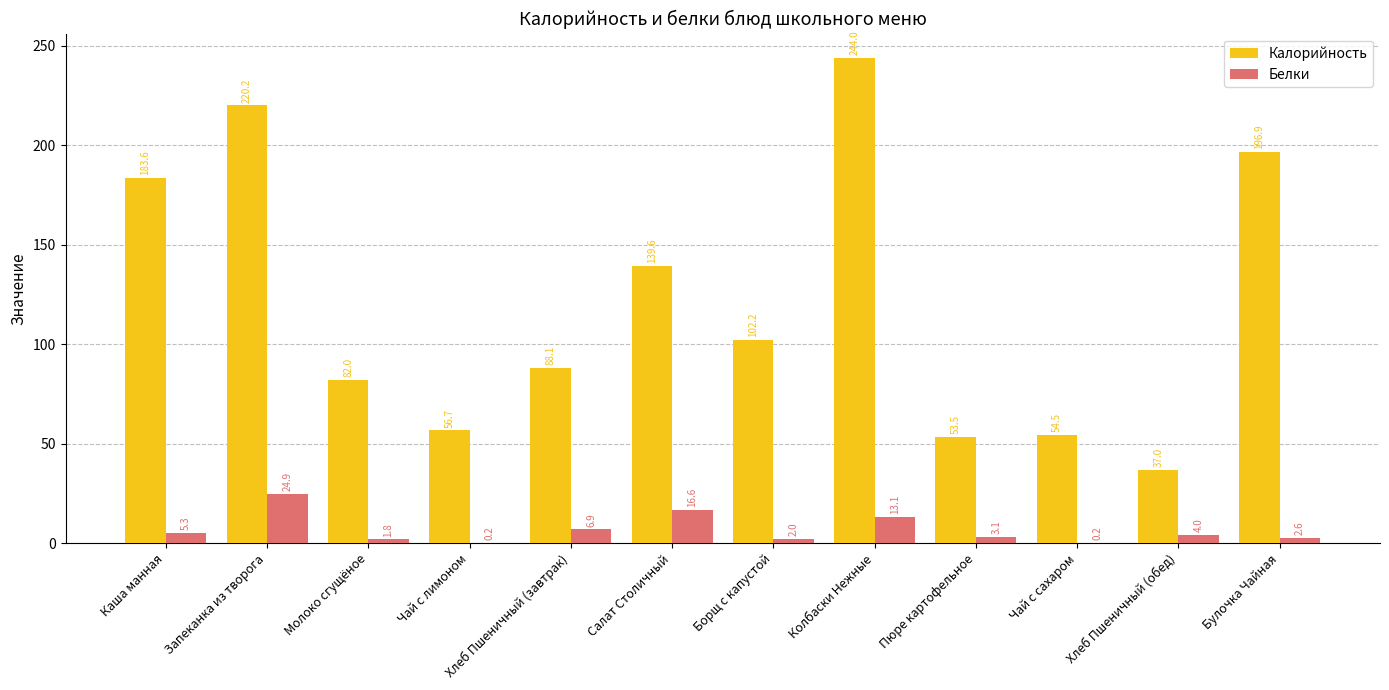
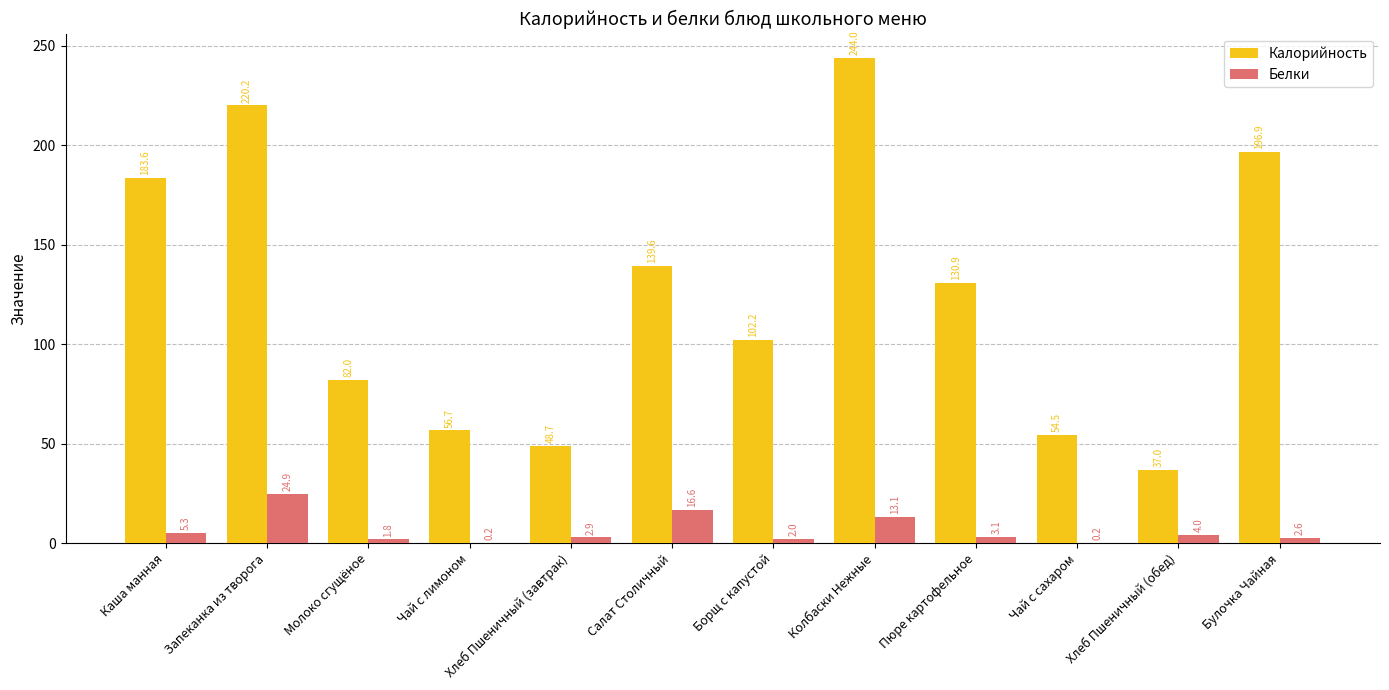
  {
    "Калорийность": {
      "Каша манная": 183.6,
      "Запеканка из творога": 220.2,
      "Молоко сгущёное": 82.0,
      "Чай с лимоном": 56.7,
-     "Хлеб Пшеничный (завтрак)": 88.1,
+     "Хлеб Пшеничный (завтрак)": 48.7,
      "Салат Столичный": 139.6,
      "Борщ с капустой": 102.2,
      "Колбаски Нежные": 244.0,
-     "Пюре картофельное": 53.5,
+     "Пюре картофельное": 130.9,
      "Чай с сахаром": 54.5,
      "Хлеб Пшеничный (обед)": 37.0,
      "Булочка Чайная": 196.9
    },
    "Белки": {
      "Каша манная": 5.3,
      "Запеканка из творога": 24.9,
      "Молоко сгущёное": 1.8,
      "Чай с лимоном": 0.2,
-     "Хлеб Пшеничный (завтрак)": 6.9,
+     "Хлеб Пшеничный (завтрак)": 2.9,
      "Салат Столичный": 16.6,
      "Борщ с капустой": 2.0,
      "Колбаски Нежные": 13.1,
      "Пюре картофельное": 3.1,
      "Чай с сахаром": 0.2,
      "Хлеб Пшеничный (обед)": 4.0,
      "Булочка Чайная": 2.6
    }
  }
